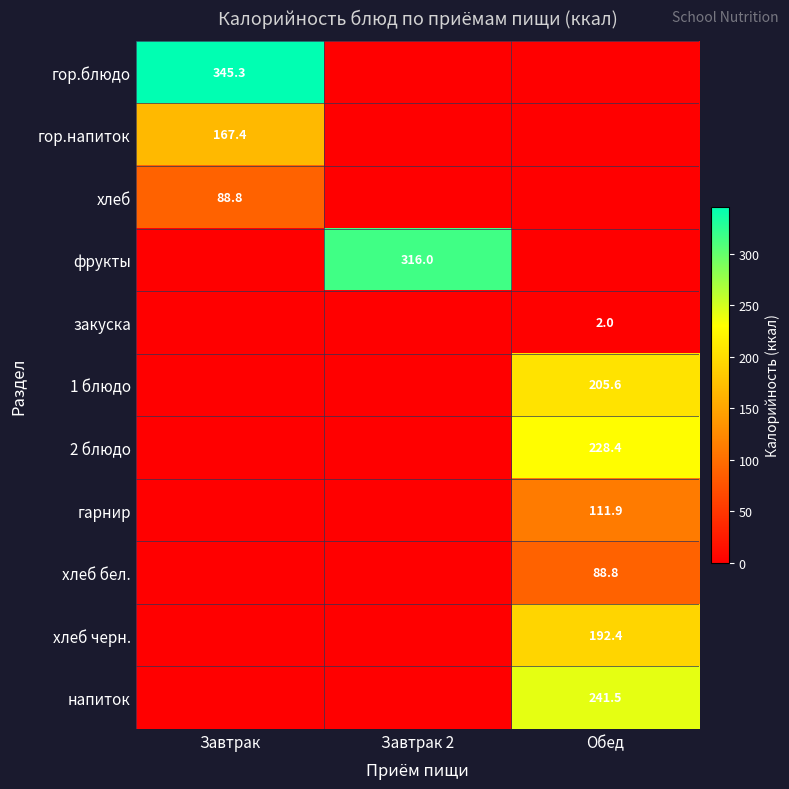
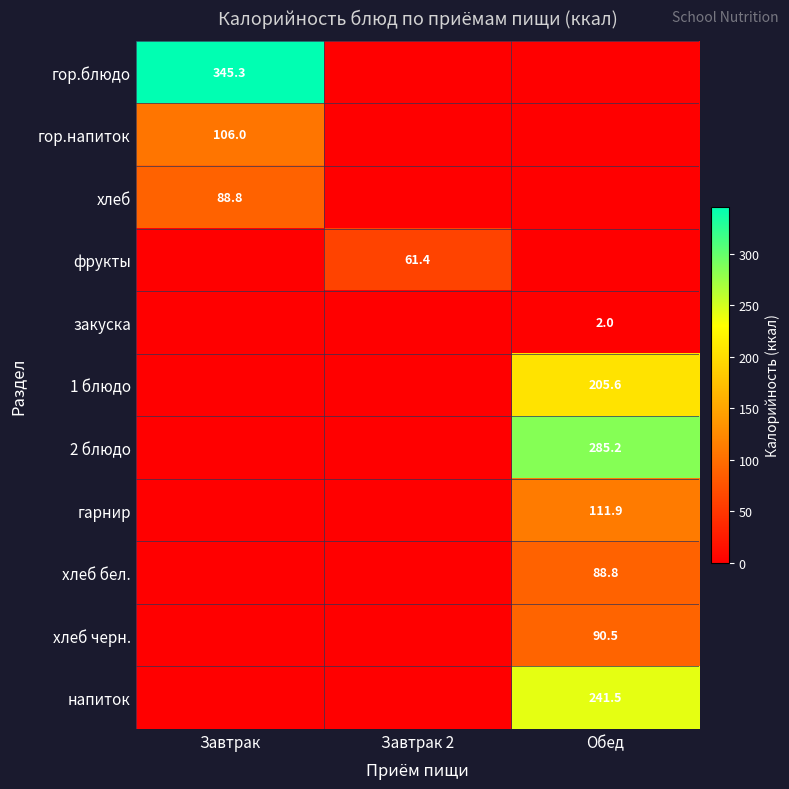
  {
    "гор.блюдо": {
      "Завтрак": 345.3
    },
    "гор.напиток": {
-     "Завтрак": 167.4
+     "Завтрак": 106.0
    },
    "хлеб": {
      "Завтрак": 88.8
    },
    "фрукты": {
-     "Завтрак 2": 316.0
+     "Завтрак 2": 61.4
    },
    "закуска": {
      "Обед": 2.0
    },
    "1 блюдо": {
      "Обед": 205.6
    },
    "2 блюдо": {
-     "Обед": 228.4
+     "Обед": 285.2
    },
    "гарнир": {
      "Обед": 111.9
    },
    "хлеб бел.": {
      "Обед": 88.8
    },
    "хлеб черн.": {
-     "Обед": 192.4
+     "Обед": 90.5
    },
    "напиток": {
      "Обед": 241.5
    }
  }
